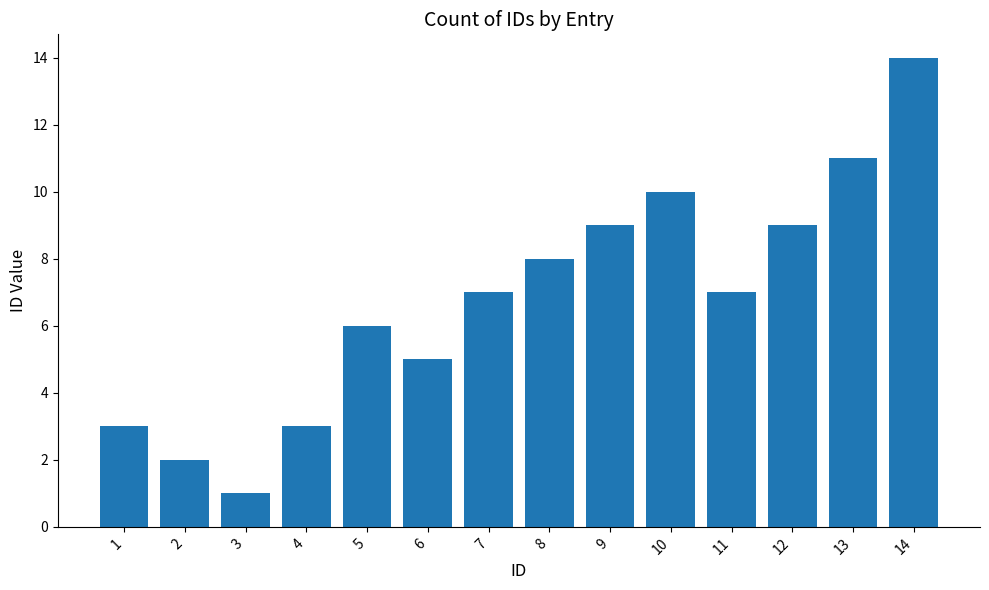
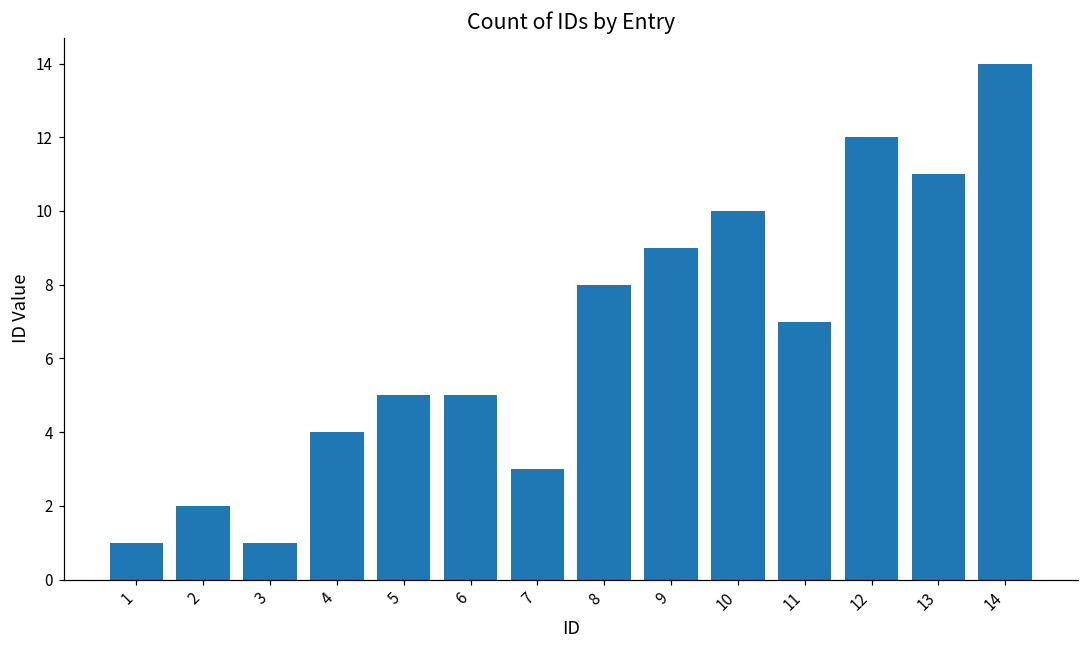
  {
-   "1": 3,
+   "1": 1,
    "2": 2,
    "3": 1,
-   "4": 3,
-   "5": 6,
+   "4": 4,
+   "5": 5,
    "6": 5,
-   "7": 7,
+   "7": 3,
    "8": 8,
    "9": 9,
    "10": 10,
    "11": 7,
-   "12": 9,
+   "12": 12,
    "13": 11,
    "14": 14
  }
